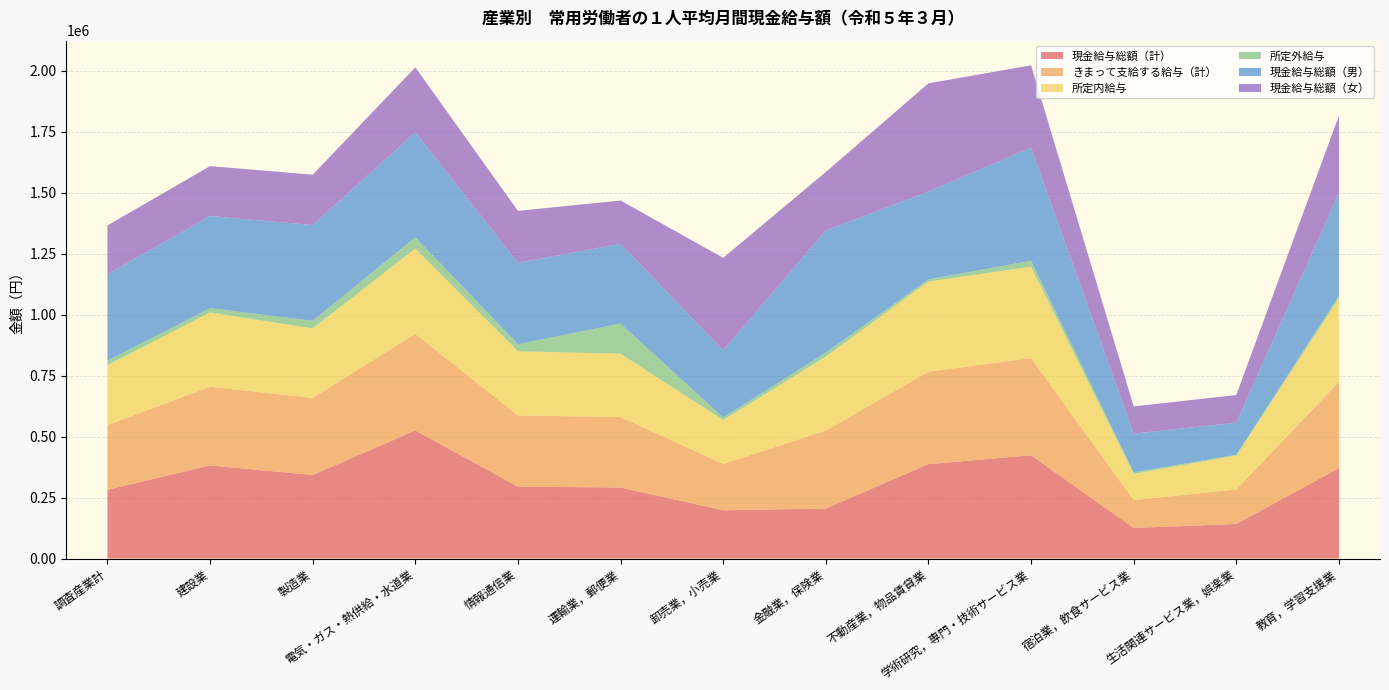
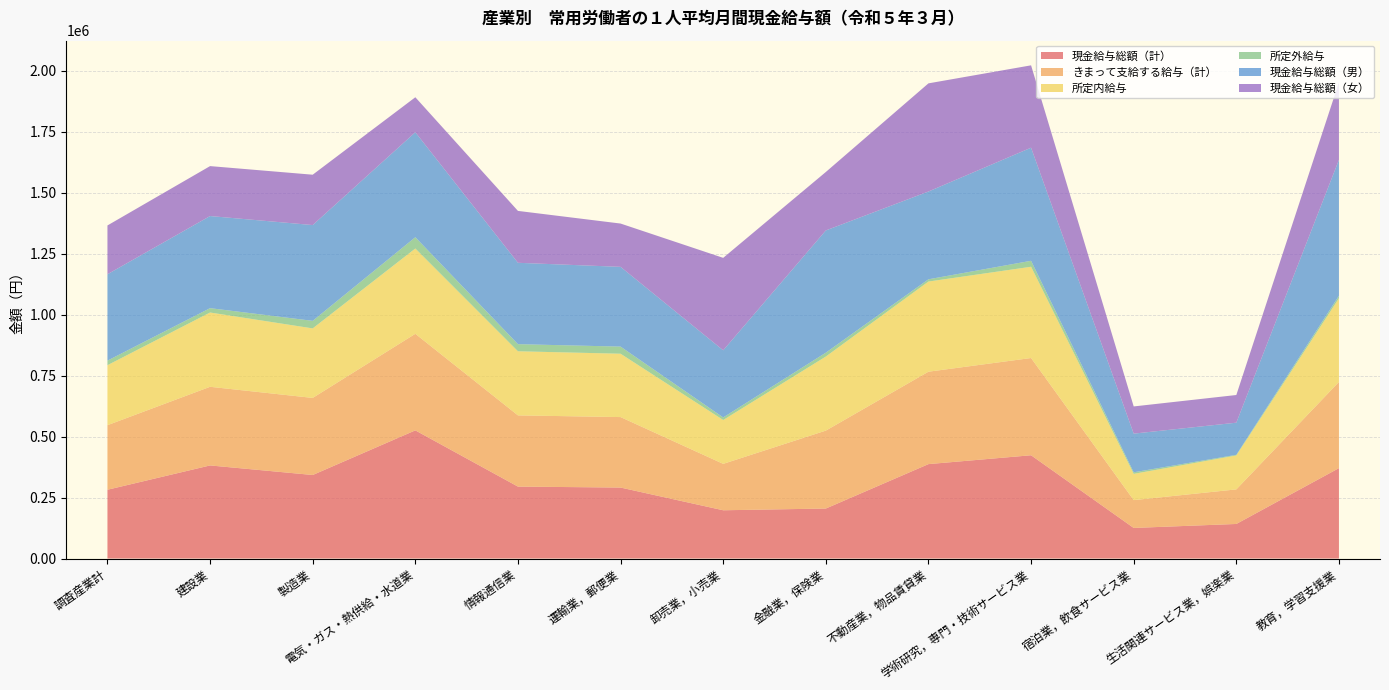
  {
    "現金給与総額（計）": {
      "調査産業計": 280000,
      "建設業": 380000,
      "製造業": 340000,
      "電気・ガス・熱供給・水道業": 530000,
      "情報通信業": 300000,
      "運輸業，郵便業": 290000,
      "卸売業，小売業": 200000,
      "金融業，保険業": 210000,
      "不動産業，物品賃貸業": 390000,
      "学術研究，専門・技術サービス業": 420000,
      "宿泊業，飲食サービス業": 130000,
      "生活関連サービス業，娯楽業": 140000,
      "教育，学習支援業": 370000
    },
    "所定外給与": {
      "調査産業計": 20000,
      "建設業": 20000,
      "製造業": 30000,
      "電気・ガス・熱供給・水道業": 50000,
      "情報通信業": 30000,
-     "運輸業，郵便業": 120000,
+     "運輸業，郵便業": 30000,
      "卸売業，小売業": 10000,
      "金融業，保険業": 20000,
      "学術研究，専門・技術サービス業": 20000,
      "教育，学習支援業": 10000
    },
    "現金給与総額（男）": {
      "調査産業計": 350000,
      "建設業": 380000,
      "製造業": 390000,
      "電気・ガス・熱供給・水道業": 430000,
      "情報通信業": 330000,
      "運輸業，郵便業": 330000,
      "卸売業，小売業": 280000,
      "金融業，保険業": 500000,
      "不動産業，物品賃貸業": 360000,
      "学術研究，専門・技術サービス業": 460000,
      "宿泊業，飲食サービス業": 160000,
      "生活関連サービス業，娯楽業": 130000,
-     "教育，学習支援業": 420000
+     "教育，学習支援業": 560000
    },
    "現金給与総額（女）": {
      "調査産業計": 200000,
      "建設業": 200000,
      "製造業": 210000,
-     "電気・ガス・熱供給・水道業": 270000,
+     "電気・ガス・熱供給・水道業": 140000,
      "情報通信業": 210000,
      "運輸業，郵便業": 180000,
      "卸売業，小売業": 380000,
      "金融業，保険業": 240000,
      "不動産業，物品賃貸業": 440000,
      "学術研究，専門・技術サービス業": 340000,
      "宿泊業，飲食サービス業": 110000,
      "生活関連サービス業，娯楽業": 110000
    }
  }
